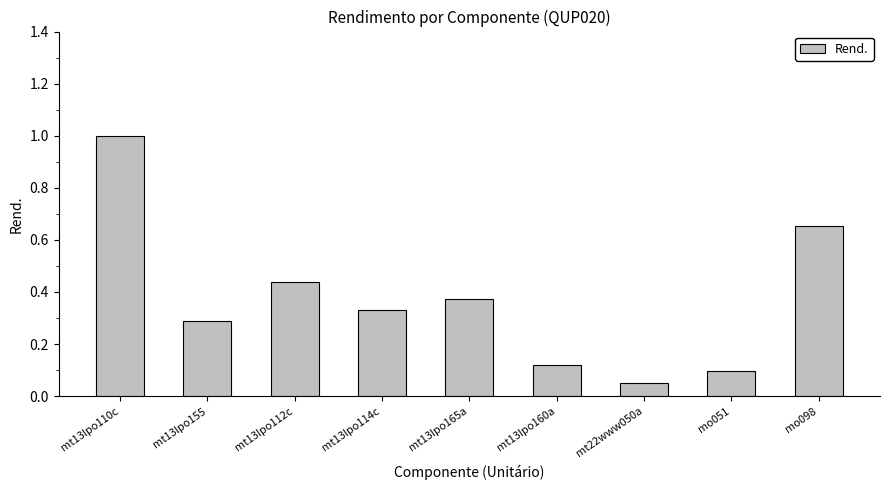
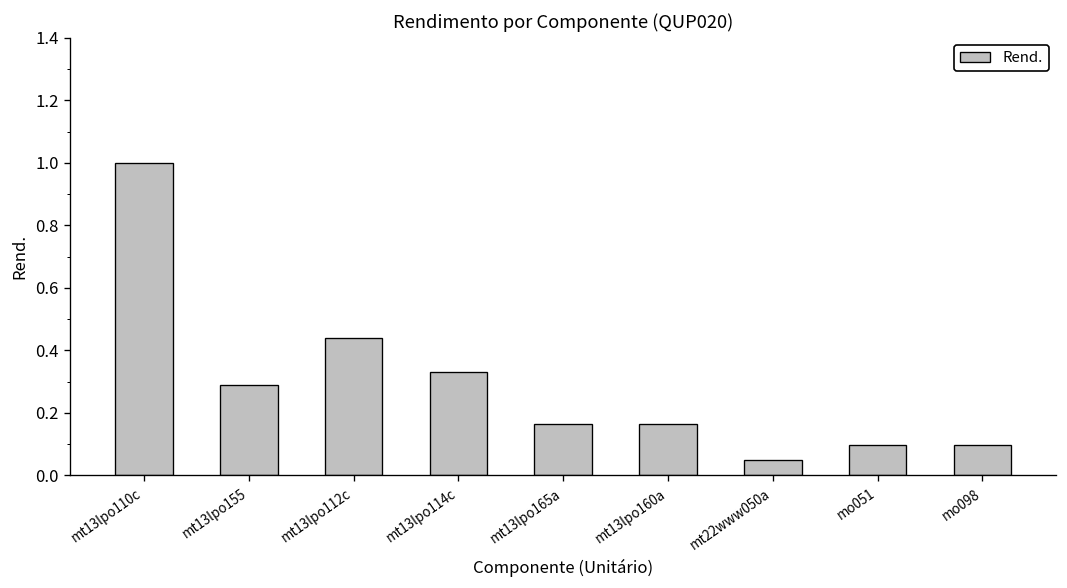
  {
    "mt13lpo110c": 1.00,
    "mt13lpo155": 0.29,
    "mt13lpo112c": 0.44,
    "mt13lpo114c": 0.33,
-   "mt13lpo165a": 0.37,
-   "mt13lpo160a": 0.12,
+   "mt13lpo165a": 0.17,
+   "mt13lpo160a": 0.17,
    "mt22www050a": 0.05,
    "mo051": 0.10,
-   "mo098": 0.66
+   "mo098": 0.10
  }
